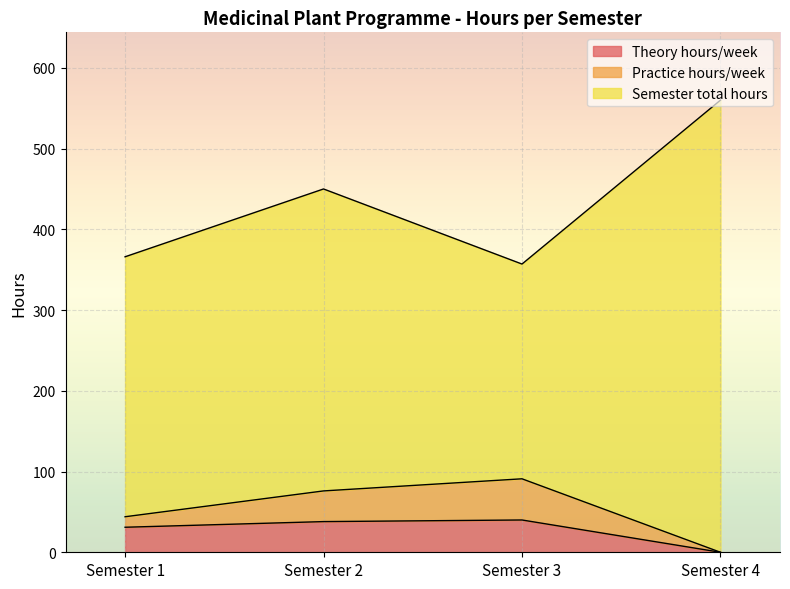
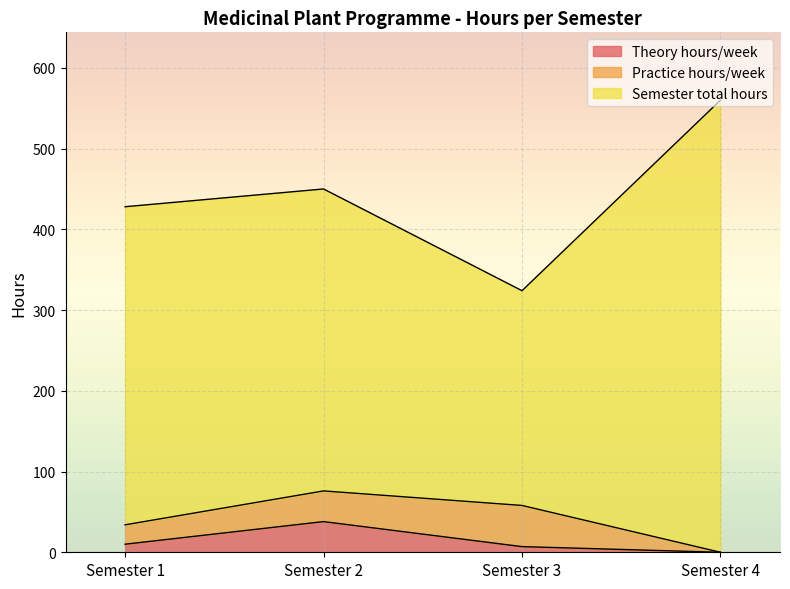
  {
    "Theory hours/week": {
-     "Semester 1": 30,
+     "Semester 1": 10,
      "Semester 2": 40,
-     "Semester 3": 40
+     "Semester 3": 10
    },
    "Practice hours/week": {
-     "Semester 1": 10,
+     "Semester 1": 20,
      "Semester 2": 40,
      "Semester 3": 50
    },
    "Semester total hours": {
-     "Semester 1": 320,
+     "Semester 1": 390,
      "Semester 2": 370,
      "Semester 3": 270
    }
  }
